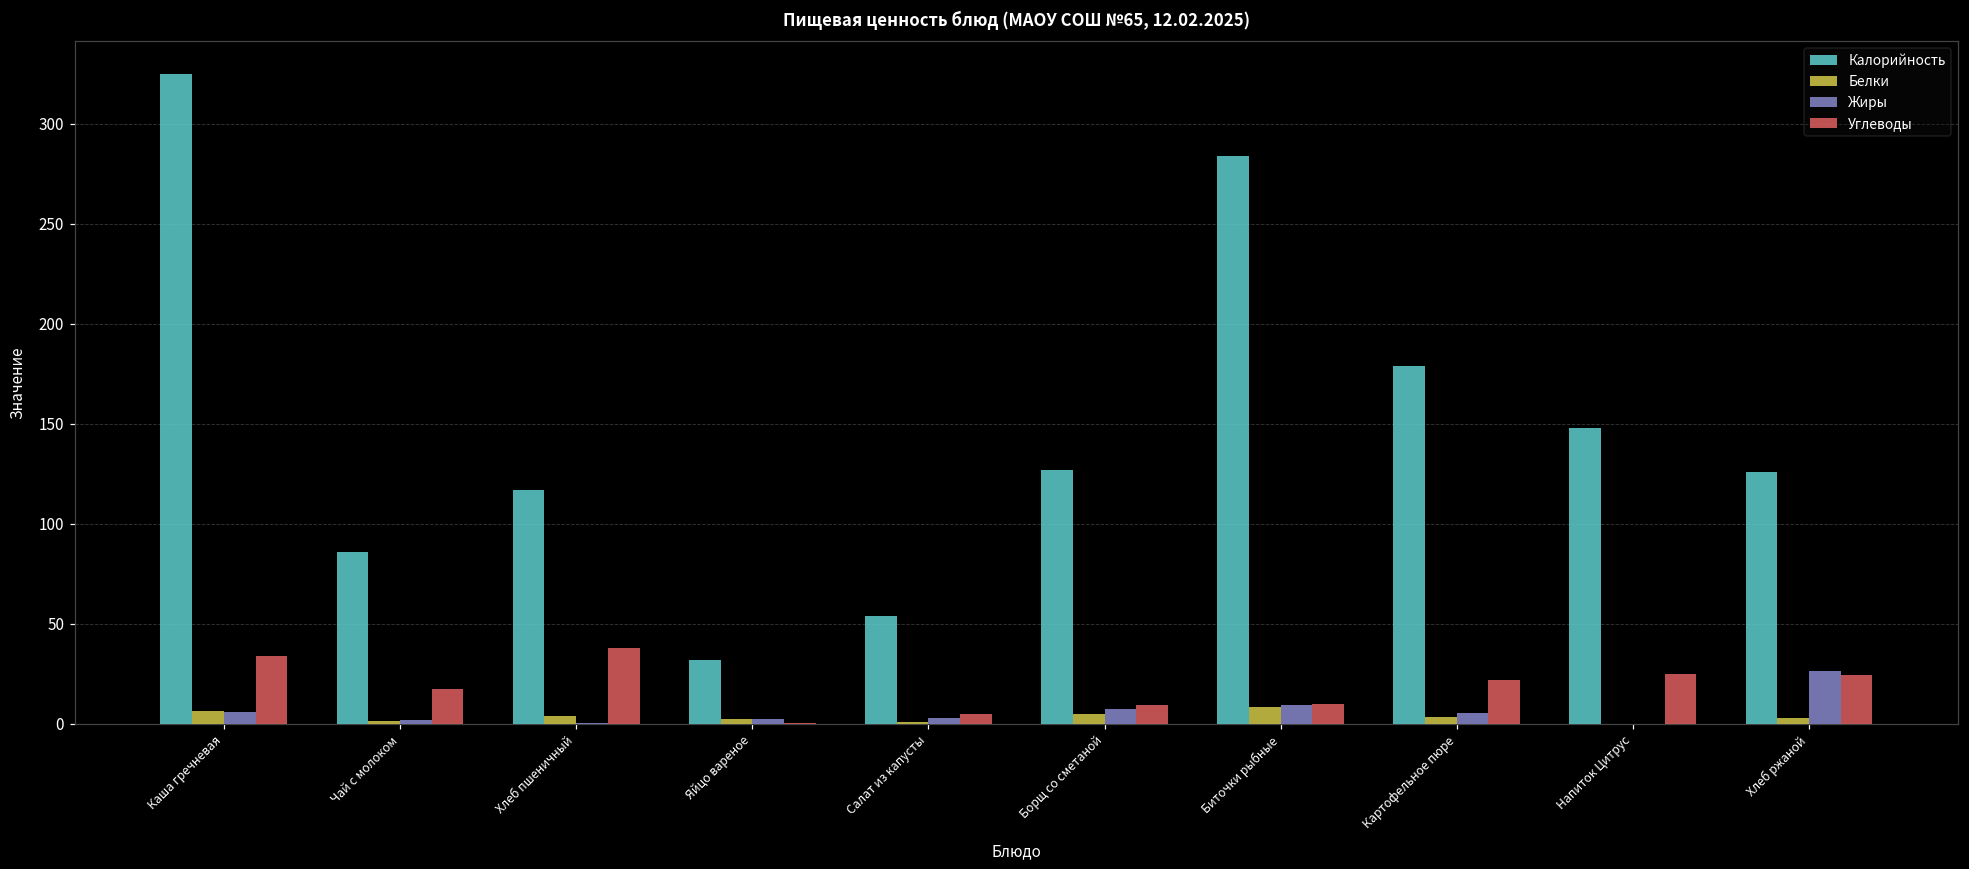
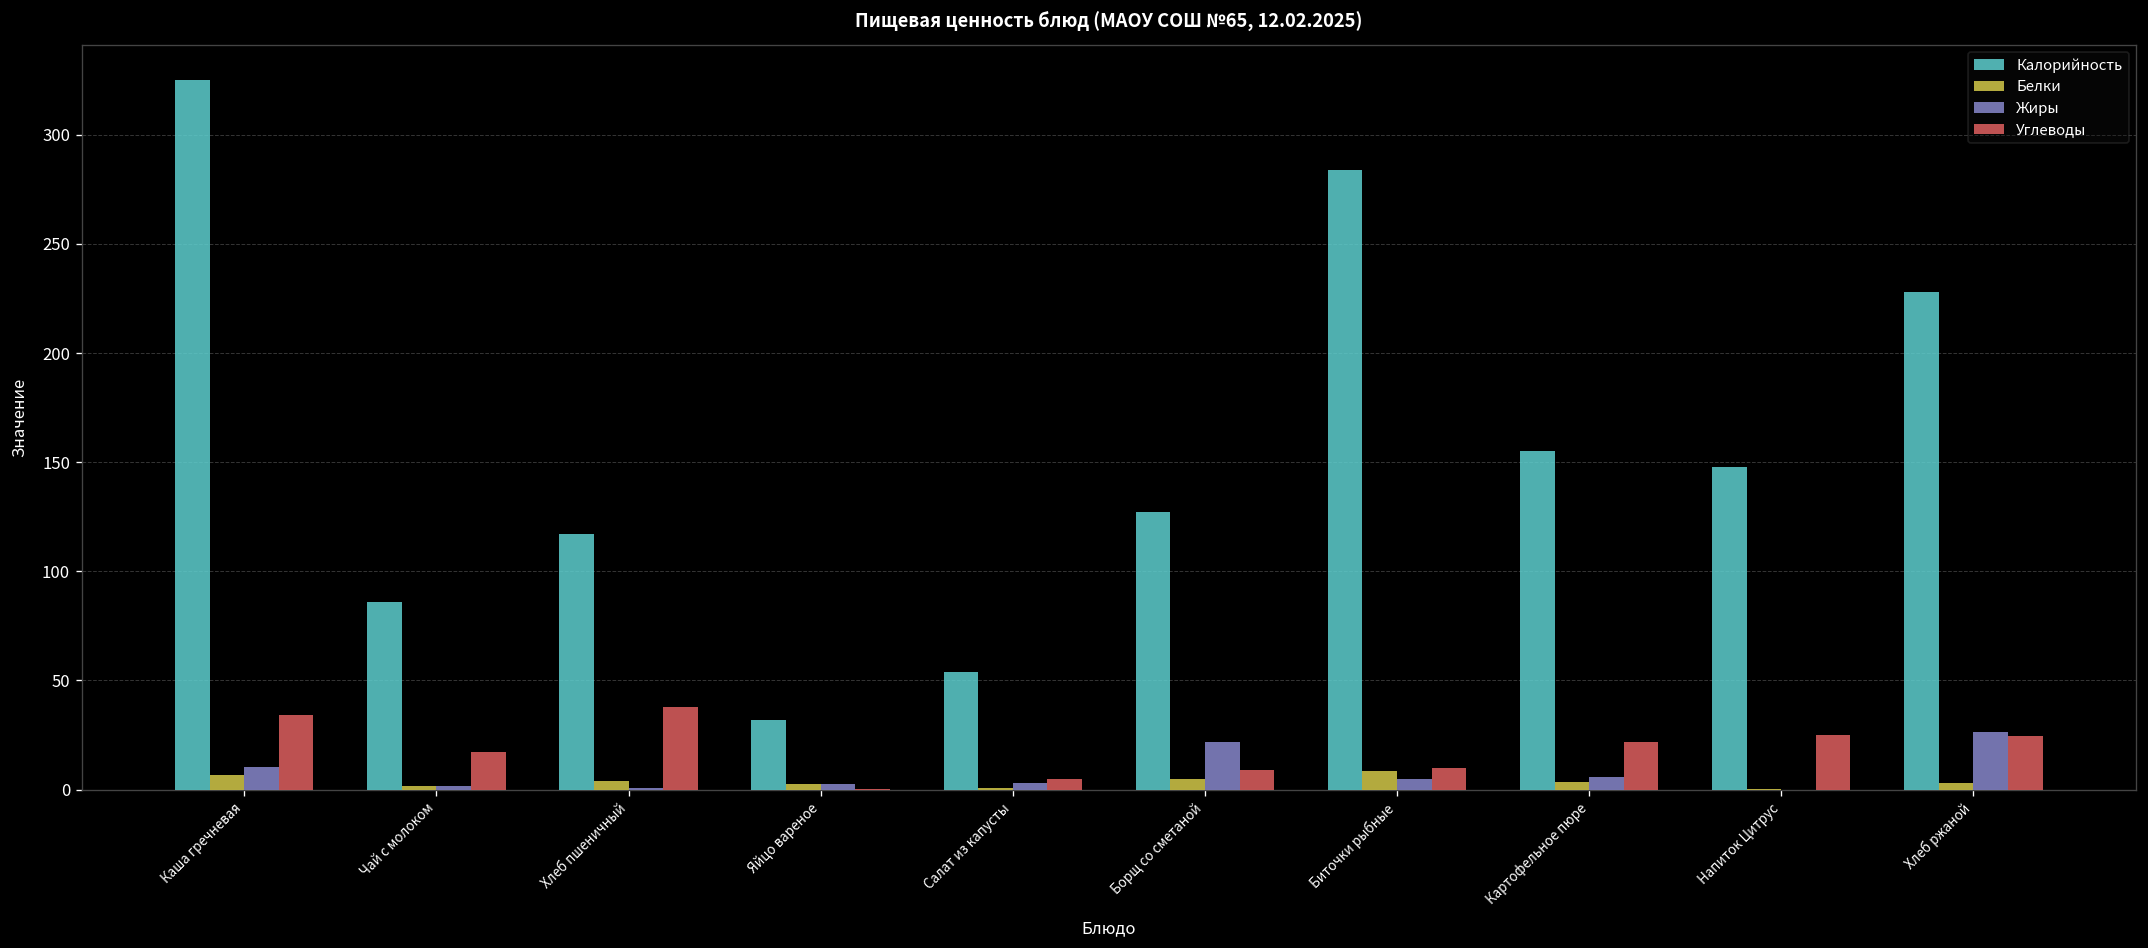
  {
    "Калорийность": {
      "Каша гречневая": 325,
      "Чай с молоком": 86,
      "Хлеб пшеничный": 117,
      "Яйцо вареное": 32,
      "Салат из капусты": 54,
      "Борщ со сметаной": 127,
      "Биточки рыбные": 284,
-     "Картофельное пюре": 179,
+     "Картофельное пюре": 155,
      "Напиток Цитрус": 148,
-     "Хлеб ржаной": 126
+     "Хлеб ржаной": 228
    },
    "Белки": {
      "Каша гречневая": 7,
      "Чай с молоком": 2,
      "Хлеб пшеничный": 4,
      "Яйцо вареное": 3,
      "Борщ со сметаной": 5,
      "Биточки рыбные": 8,
      "Картофельное пюре": 3,
      "Хлеб ржаной": 3
    },
    "Жиры": {
-     "Каша гречневая": 6,
+     "Каша гречневая": 10,
      "Чай с молоком": 2,
      "Яйцо вареное": 2,
      "Салат из капусты": 3,
-     "Борщ со сметаной": 7,
-     "Биточки рыбные": 9,
+     "Борщ со сметаной": 22,
+     "Биточки рыбные": 5,
      "Картофельное пюре": 6,
      "Напиток Цитрус": 0,
      "Хлеб ржаной": 26
    },
    "Углеводы": {
      "Каша гречневая": 34,
      "Чай с молоком": 17,
      "Хлеб пшеничный": 38,
      "Салат из капусты": 5,
      "Борщ со сметаной": 9,
      "Биточки рыбные": 10,
      "Картофельное пюре": 22,
      "Напиток Цитрус": 25,
      "Хлеб ржаной": 25
    }
  }
